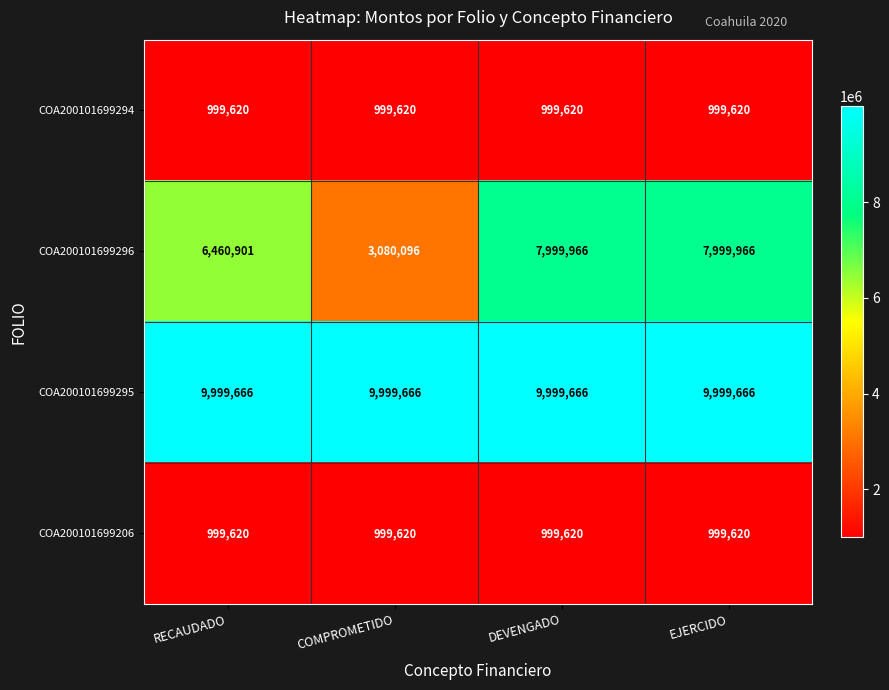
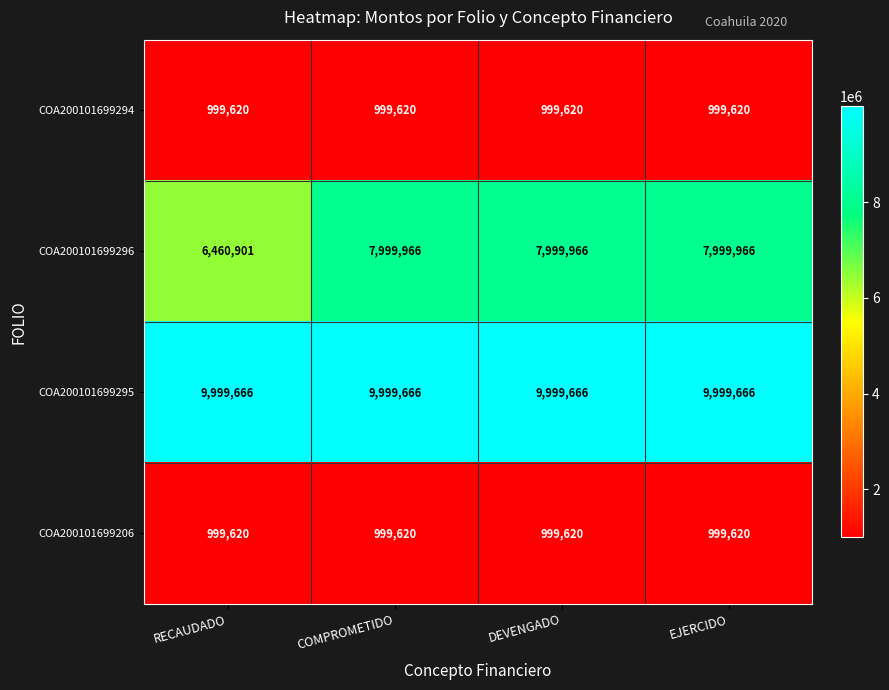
  {
    "COA200101699294": {
      "RECAUDADO": "999,620",
      "COMPROMETIDO": "999,620",
      "DEVENGADO": "999,620",
      "EJERCIDO": "999,620"
    },
    "COA200101699296": {
      "RECAUDADO": "6,460,901",
-     "COMPROMETIDO": "3,080,096",
+     "COMPROMETIDO": "7,999,966",
      "DEVENGADO": "7,999,966",
      "EJERCIDO": "7,999,966"
    },
    "COA200101699295": {
      "RECAUDADO": "9,999,666",
      "COMPROMETIDO": "9,999,666",
      "DEVENGADO": "9,999,666",
      "EJERCIDO": "9,999,666"
    },
    "COA200101699206": {
      "RECAUDADO": "999,620",
      "COMPROMETIDO": "999,620",
      "DEVENGADO": "999,620",
      "EJERCIDO": "999,620"
    }
  }
